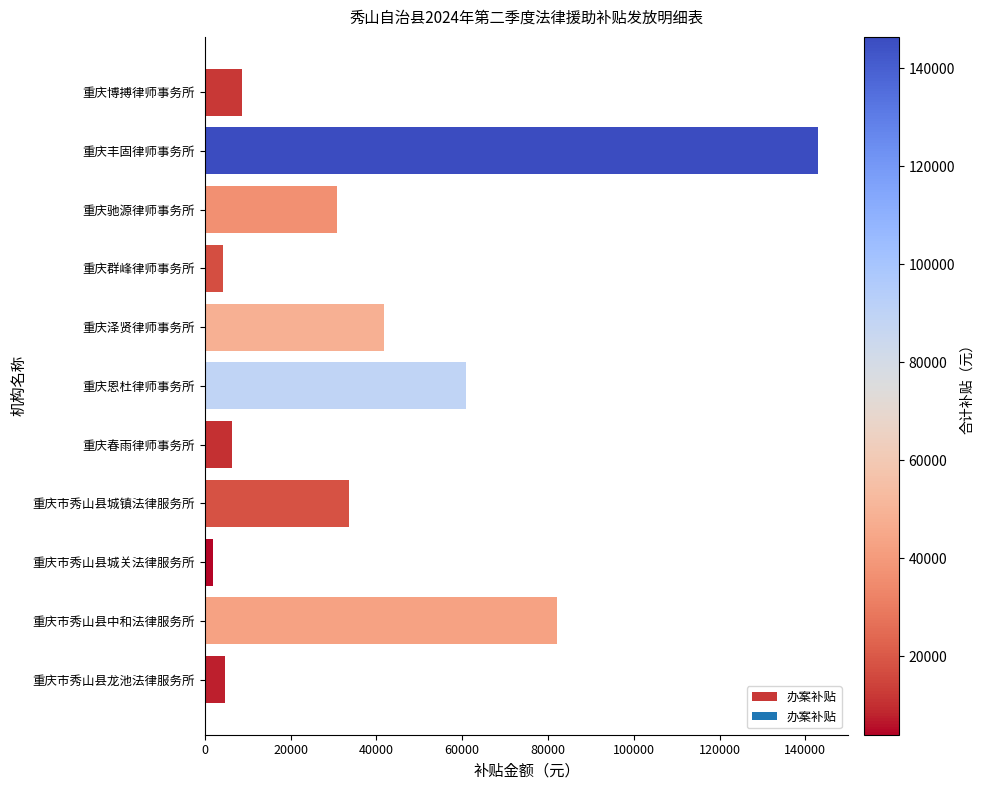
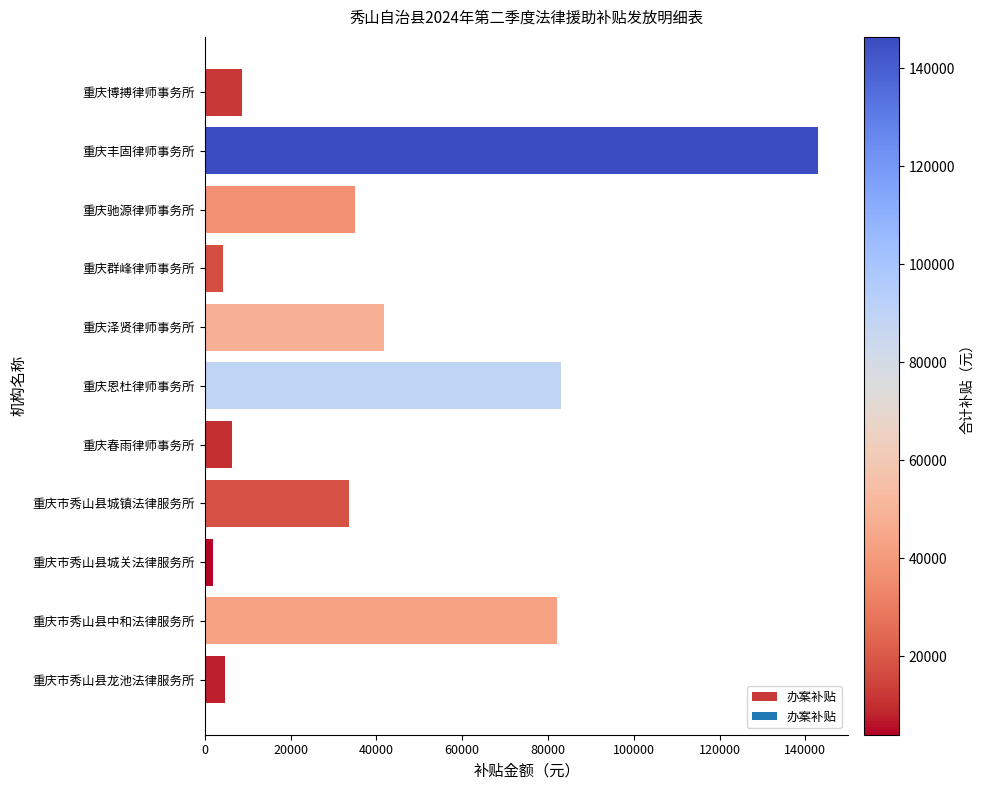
  {
    "重庆博搏律师事务所": 9000,
    "重庆丰固律师事务所": 143000,
-   "重庆驰源律师事务所": 31000,
+   "重庆驰源律师事务所": 35000,
    "重庆群峰律师事务所": 4000,
    "重庆泽贤律师事务所": 42000,
-   "重庆恩杜律师事务所": 61000,
+   "重庆恩杜律师事务所": 83000,
    "重庆春雨律师事务所": 6000,
    "重庆市秀山县城镇法律服务所": 34000,
    "重庆市秀山县城关法律服务所": 2000,
    "重庆市秀山县中和法律服务所": 82000,
    "重庆市秀山县龙池法律服务所": 5000
  }
